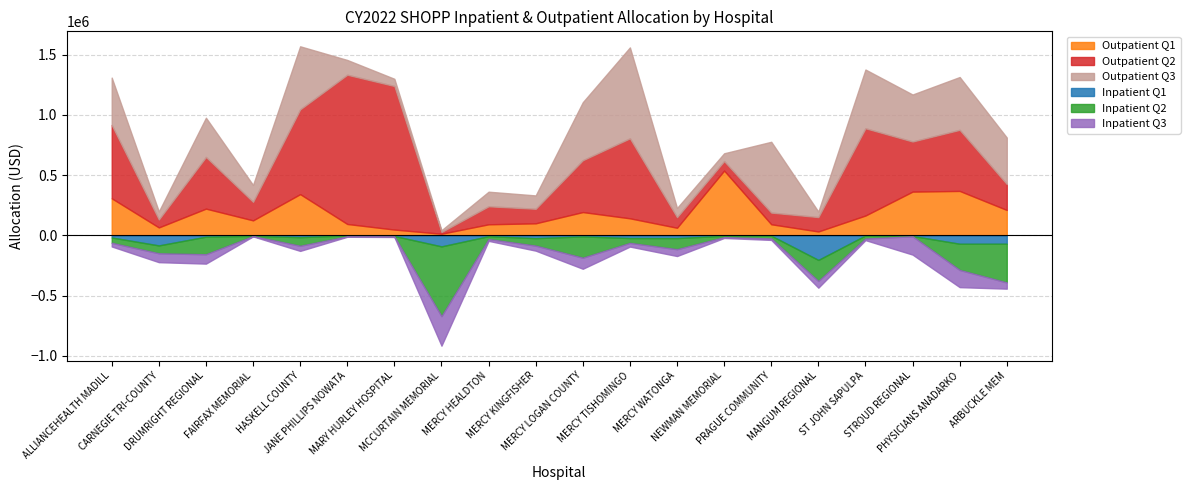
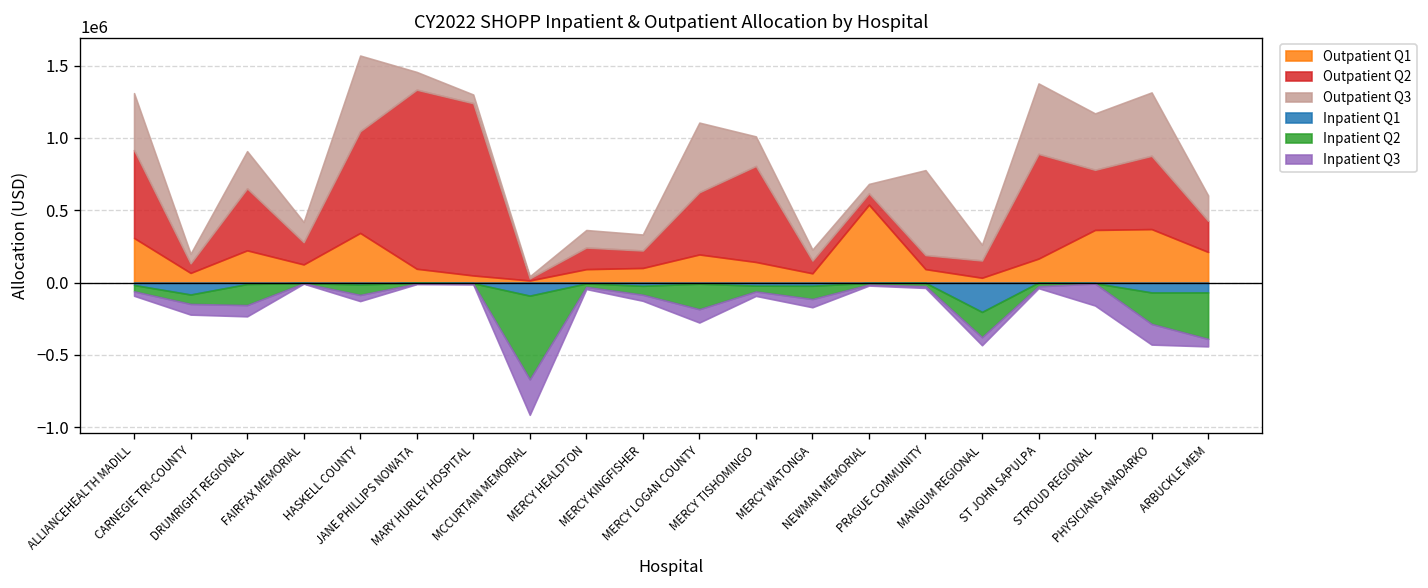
  {
    "Outpatient Q1": {
      "ALLIANCEHEALTH MADILL": 310000,
      "CARNEGIE TRI-COUNTY": 70000,
      "DRUMRIGHT REGIONAL": 220000,
      "FAIRFAX MEMORIAL": 130000,
      "HASKELL COUNTY": 340000,
      "JANE PHILLIPS NOWATA": 100000,
      "MARY HURLEY HOSPITAL": 50000,
      "MERCY HEALDTON": 90000,
      "MERCY KINGFISHER": 100000,
      "MERCY LOGAN COUNTY": 190000,
      "MERCY TISHOMINGO": 140000,
      "MERCY WATONGA": 60000,
      "NEWMAN MEMORIAL": 540000,
      "PRAGUE COMMUNITY": 90000,
      "MANGUM REGIONAL": 30000,
      "ST JOHN SAPULPA": 170000,
      "STROUD REGIONAL": 360000,
      "PHYSICIANS ANADARKO": 370000,
      "ARBUCKLE MEM": 210000
    },
    "Outpatient Q2": {
      "ALLIANCEHEALTH MADILL": 610000,
      "CARNEGIE TRI-COUNTY": 70000,
      "DRUMRIGHT REGIONAL": 430000,
      "FAIRFAX MEMORIAL": 150000,
      "HASKELL COUNTY": 700000,
      "JANE PHILLIPS NOWATA": 1240000,
      "MARY HURLEY HOSPITAL": 1190000,
      "MERCY HEALDTON": 150000,
      "MERCY KINGFISHER": 120000,
      "MERCY LOGAN COUNTY": 430000,
      "MERCY TISHOMINGO": 660000,
      "MERCY WATONGA": 90000,
      "NEWMAN MEMORIAL": 80000,
      "PRAGUE COMMUNITY": 100000,
      "MANGUM REGIONAL": 120000,
      "ST JOHN SAPULPA": 720000,
      "STROUD REGIONAL": 420000,
      "PHYSICIANS ANADARKO": 510000,
      "ARBUCKLE MEM": 220000
    },
    "Outpatient Q3": {
      "ALLIANCEHEALTH MADILL": 390000,
      "CARNEGIE TRI-COUNTY": 70000,
-     "DRUMRIGHT REGIONAL": 330000,
+     "DRUMRIGHT REGIONAL": 260000,
      "FAIRFAX MEMORIAL": 140000,
      "HASKELL COUNTY": 520000,
      "JANE PHILLIPS NOWATA": 120000,
      "MARY HURLEY HOSPITAL": 60000,
      "MERCY HEALDTON": 120000,
      "MERCY KINGFISHER": 110000,
      "MERCY LOGAN COUNTY": 480000,
-     "MERCY TISHOMINGO": 750000,
+     "MERCY TISHOMINGO": 200000,
      "MERCY WATONGA": 80000,
      "NEWMAN MEMORIAL": 60000,
      "PRAGUE COMMUNITY": 590000,
-     "MANGUM REGIONAL": 50000,
+     "MANGUM REGIONAL": 110000,
      "ST JOHN SAPULPA": 490000,
      "STROUD REGIONAL": 390000,
      "PHYSICIANS ANADARKO": 440000,
-     "ARBUCKLE MEM": 390000
+     "ARBUCKLE MEM": 180000
    },
    "Inpatient Q2": {
      "CARNEGIE TRI-COUNTY": 70000,
      "MCCURTAIN MEMORIAL": 580000,
      "MERCY KINGFISHER": 60000,
      "MERCY WATONGA": 90000,
      "MANGUM REGIONAL": 170000,
      "PHYSICIANS ANADARKO": 220000,
      "ARBUCKLE MEM": 320000
    }
  }
